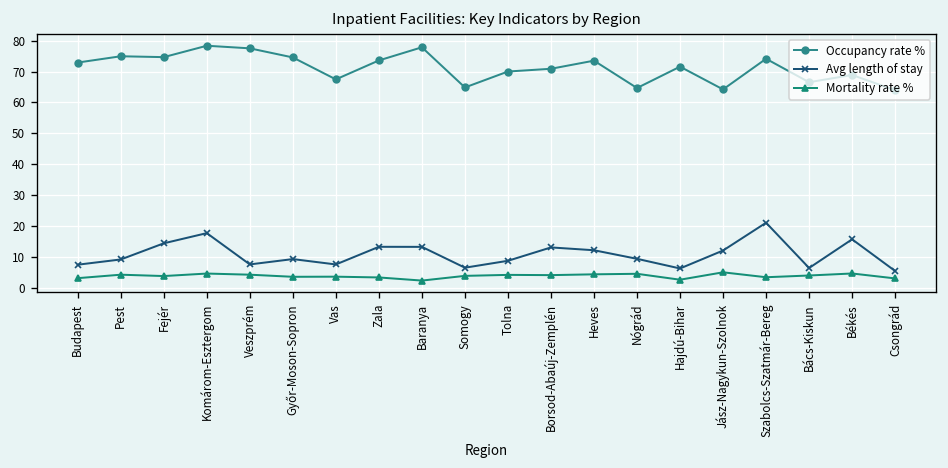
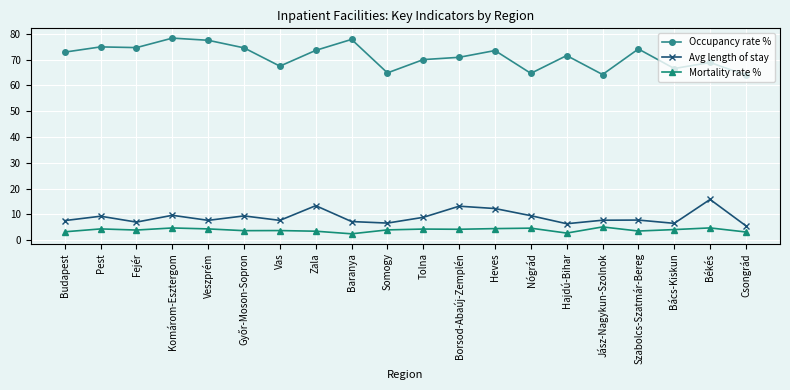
  {
    "Avg length of stay": {
      "Budapest": 8,
      "Pest": 9,
-     "Fejér": 15,
-     "Komárom-Esztergom": 18,
+     "Fejér": 7,
+     "Komárom-Esztergom": 10,
      "Veszprém": 8,
      "Győr-Moson-Sopron": 9,
      "Vas": 8,
      "Zala": 13,
-     "Baranya": 13,
+     "Baranya": 7,
      "Somogy": 7,
      "Tolna": 9,
      "Borsod-Abaúj-Zemplén": 13,
      "Heves": 12,
      "Nógrád": 9,
      "Hajdú-Bihar": 6,
-     "Jász-Nagykun-Szolnok": 12,
-     "Szabolcs-Szatmár-Bereg": 21,
+     "Jász-Nagykun-Szolnok": 8,
+     "Szabolcs-Szatmár-Bereg": 8,
      "Bács-Kiskun": 7,
      "Békés": 16,
      "Csongrád": 6
    }
  }
